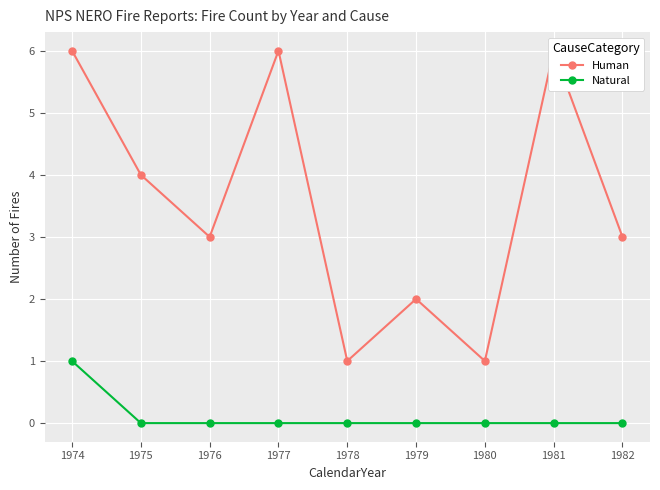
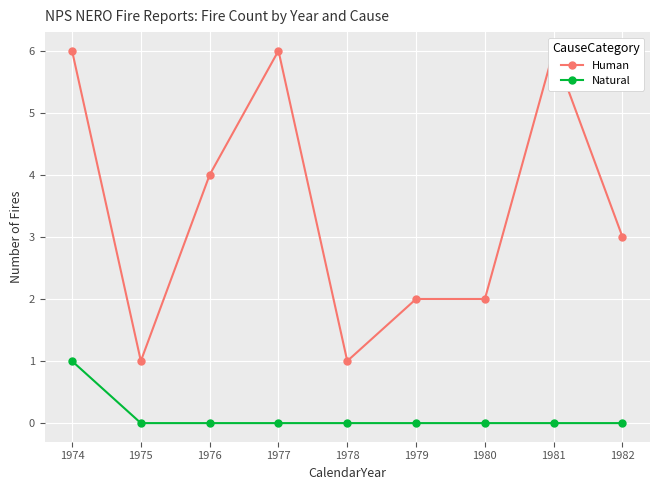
  {
    "Human": {
      "1974": 6,
-     "1975": 4,
-     "1976": 3,
+     "1975": 1,
+     "1976": 4,
      "1977": 6,
      "1978": 1,
      "1979": 2,
-     "1980": 1,
+     "1980": 2,
      "1982": 3
    },
    "Natural": {
      "1974": 1,
      "1975": 0,
      "1976": 0,
      "1977": 0,
      "1978": 0,
      "1979": 0,
      "1980": 0,
      "1981": 0,
      "1982": 0
    }
  }
